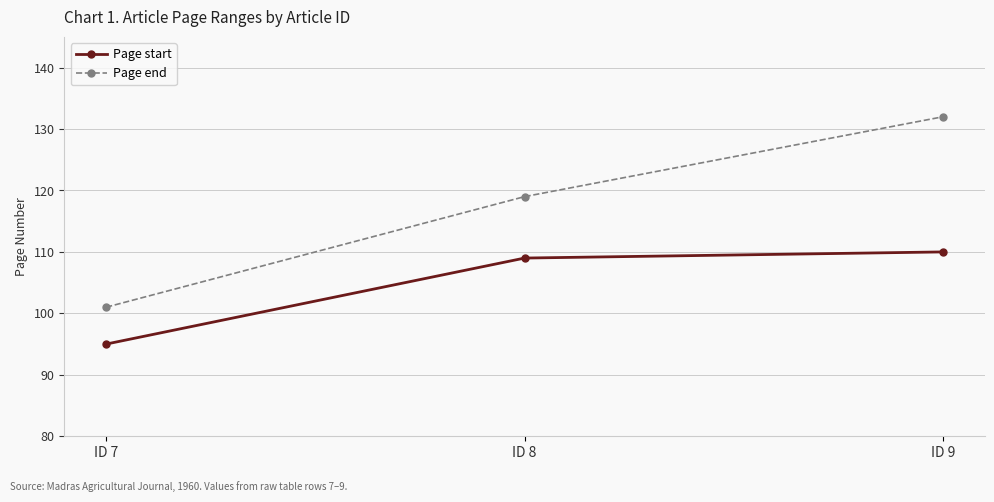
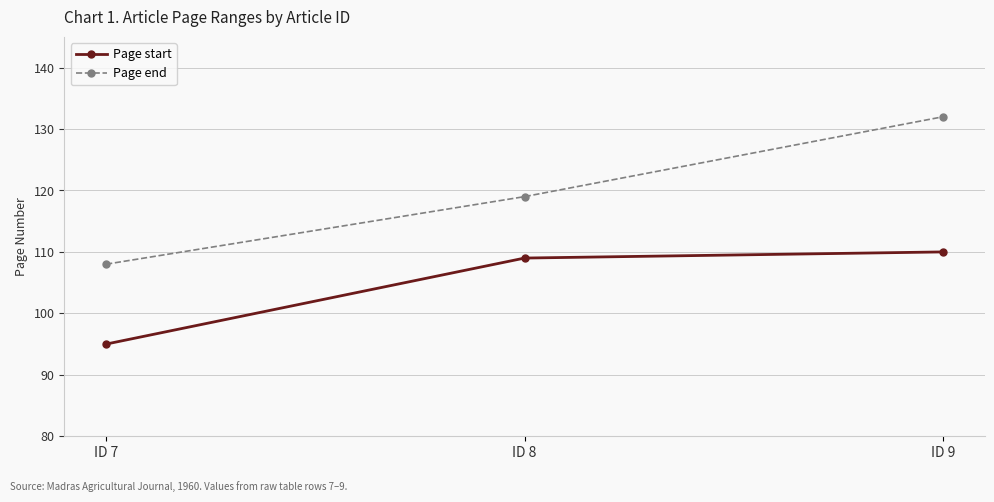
  {
    "Page start": {
      "ID 7": 95,
      "ID 8": 109,
      "ID 9": 110
    },
    "Page end": {
-     "ID 7": 101,
+     "ID 7": 108,
      "ID 8": 119,
      "ID 9": 132
    }
  }
